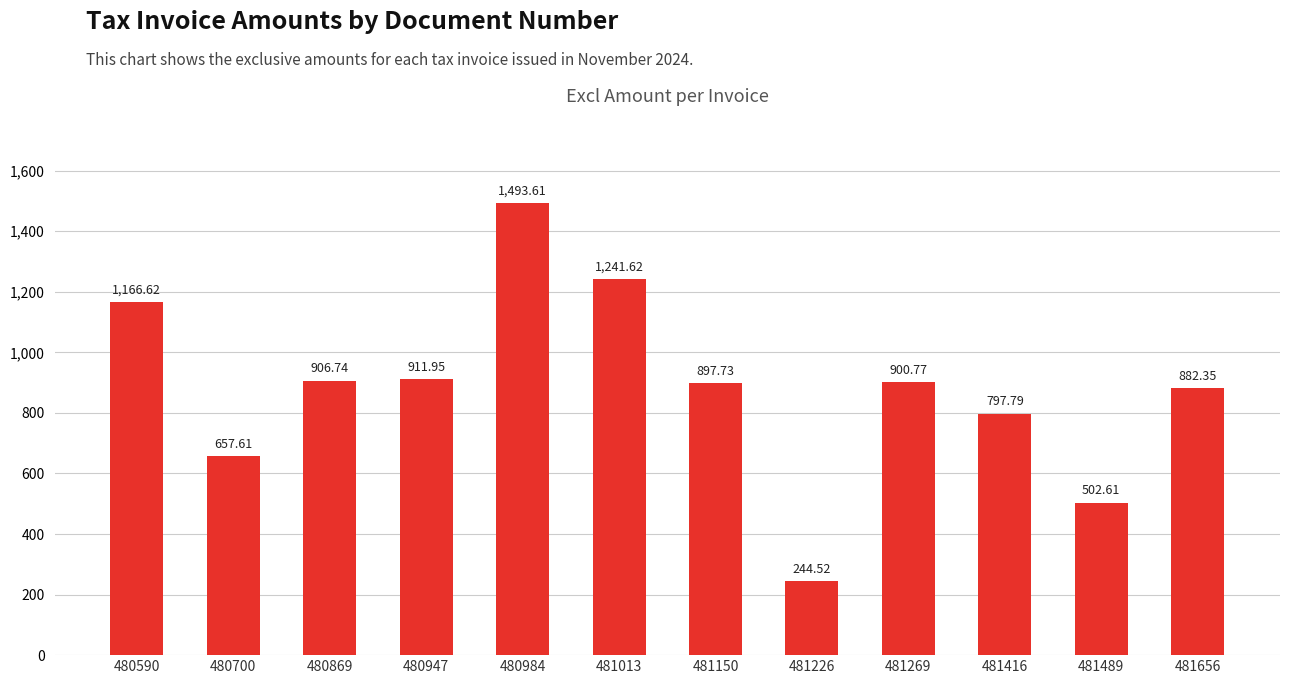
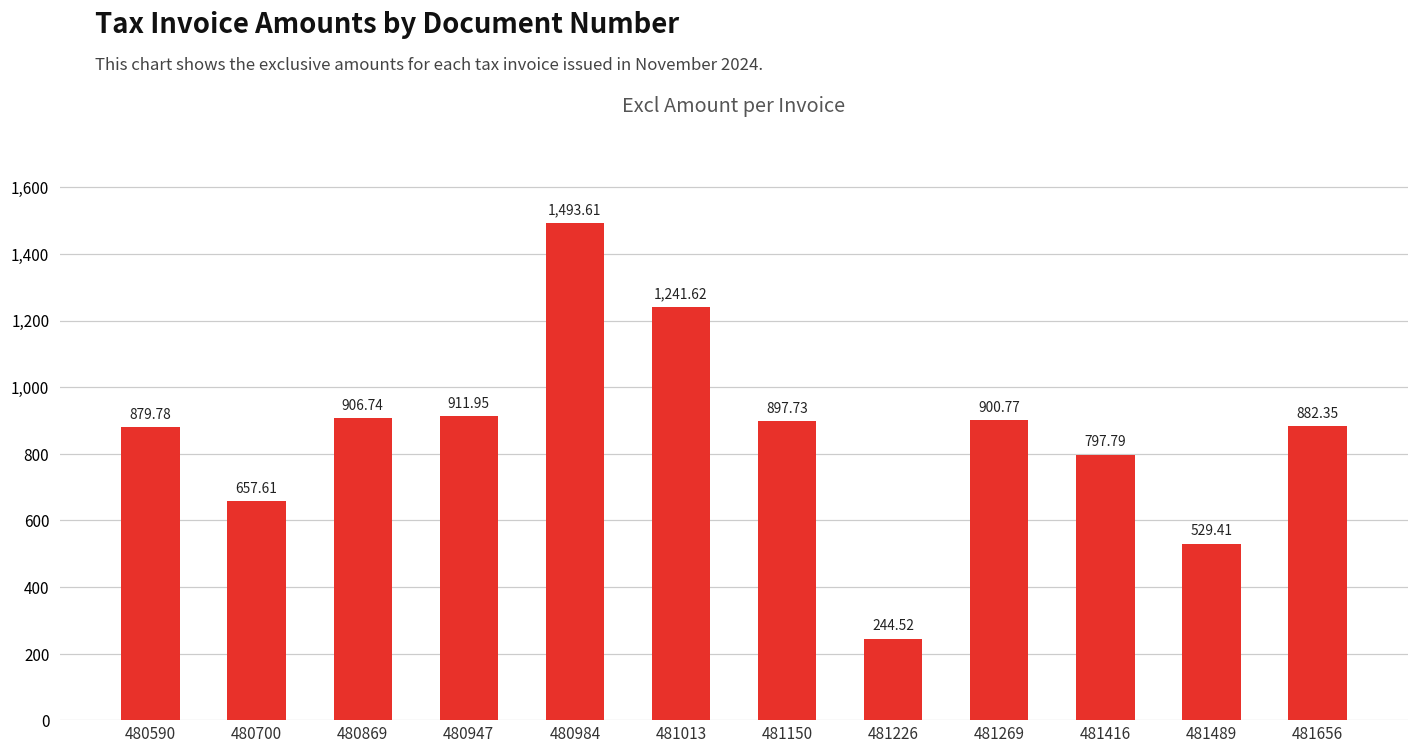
  {
-   "480590": "1,166.62",
+   "480590": "879.78",
    "480700": "657.61",
    "480869": "906.74",
    "480947": "911.95",
    "480984": "1,493.61",
    "481013": "1,241.62",
    "481150": "897.73",
    "481226": "244.52",
    "481269": "900.77",
    "481416": "797.79",
-   "481489": "502.61",
+   "481489": "529.41",
    "481656": "882.35"
  }
